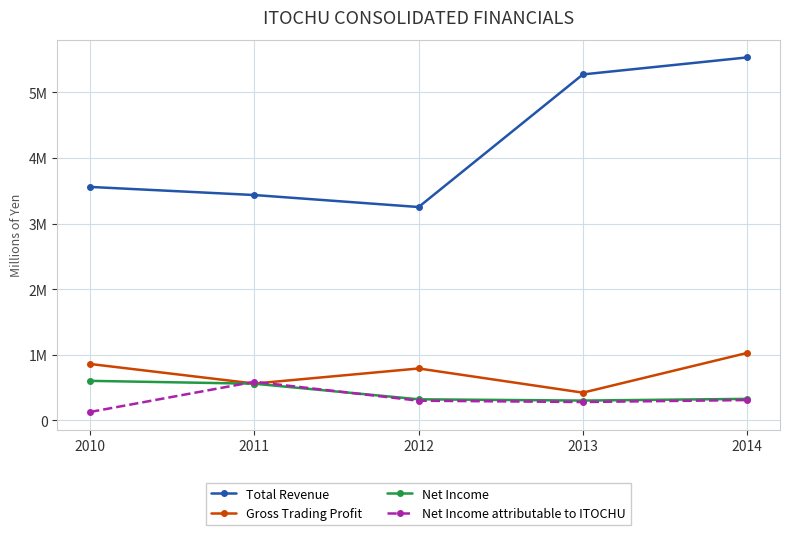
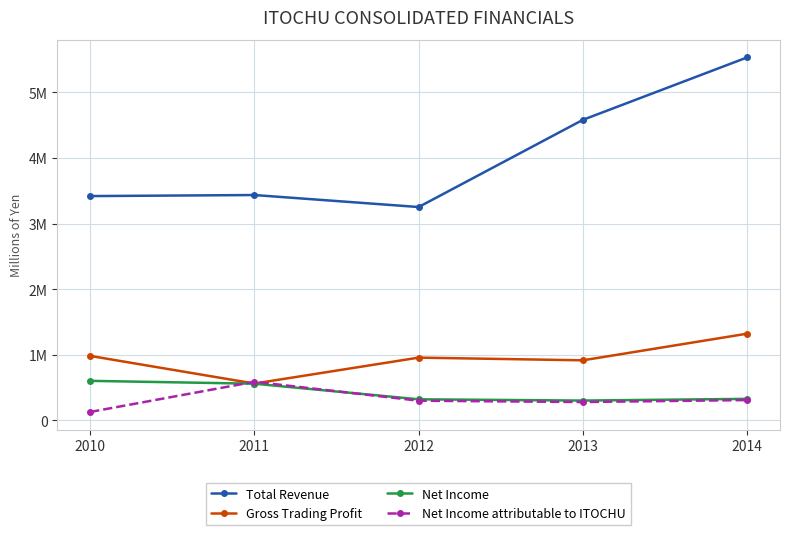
  {
    "Total Revenue": {
-     "2010": 3600000,
+     "2010": 3400000,
      "2011": 3400000,
      "2012": 3300000,
-     "2013": 5300000,
+     "2013": 4600000,
      "2014": 5500000
    },
    "Gross Trading Profit": {
-     "2010": 900000,
-     "2012": 800000,
-     "2013": 400000,
-     "2014": 1000000
+     "2010": 1000000,
+     "2012": 1000000,
+     "2013": 900000,
+     "2014": 1300000
    },
    "Net Income": {
      "2010": 600000
    },
    "Net Income attributable to ITOCHU": {
      "2010": 100000
    }
  }
